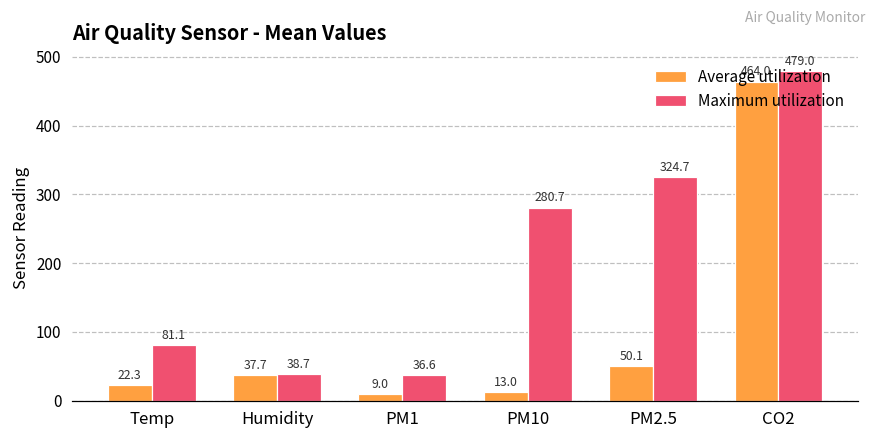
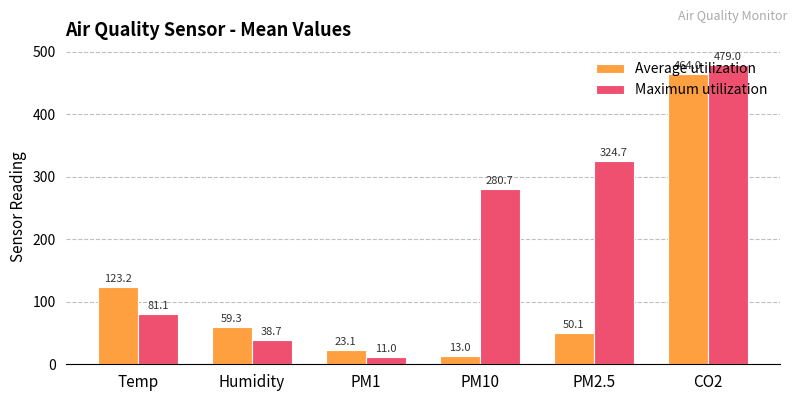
  {
    "Average utilization": {
-     "Temp": 22.3,
-     "Humidity": 37.7,
-     "PM1": 9.0,
+     "Temp": 123.2,
+     "Humidity": 59.3,
+     "PM1": 23.1,
      "PM10": 13.0,
      "PM2.5": 50.1,
      "CO2": 464.0
    },
    "Maximum utilization": {
      "Temp": 81.1,
      "Humidity": 38.7,
-     "PM1": 36.6,
+     "PM1": 11.0,
      "PM10": 280.7,
      "PM2.5": 324.7,
      "CO2": 479.0
    }
  }
